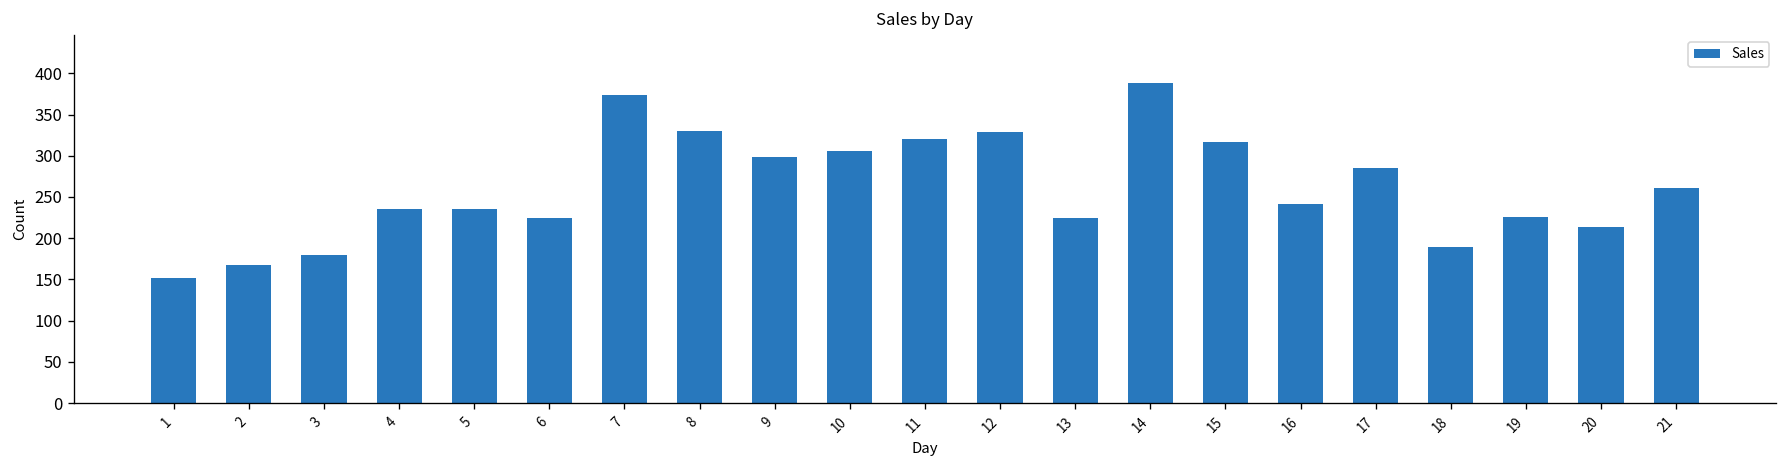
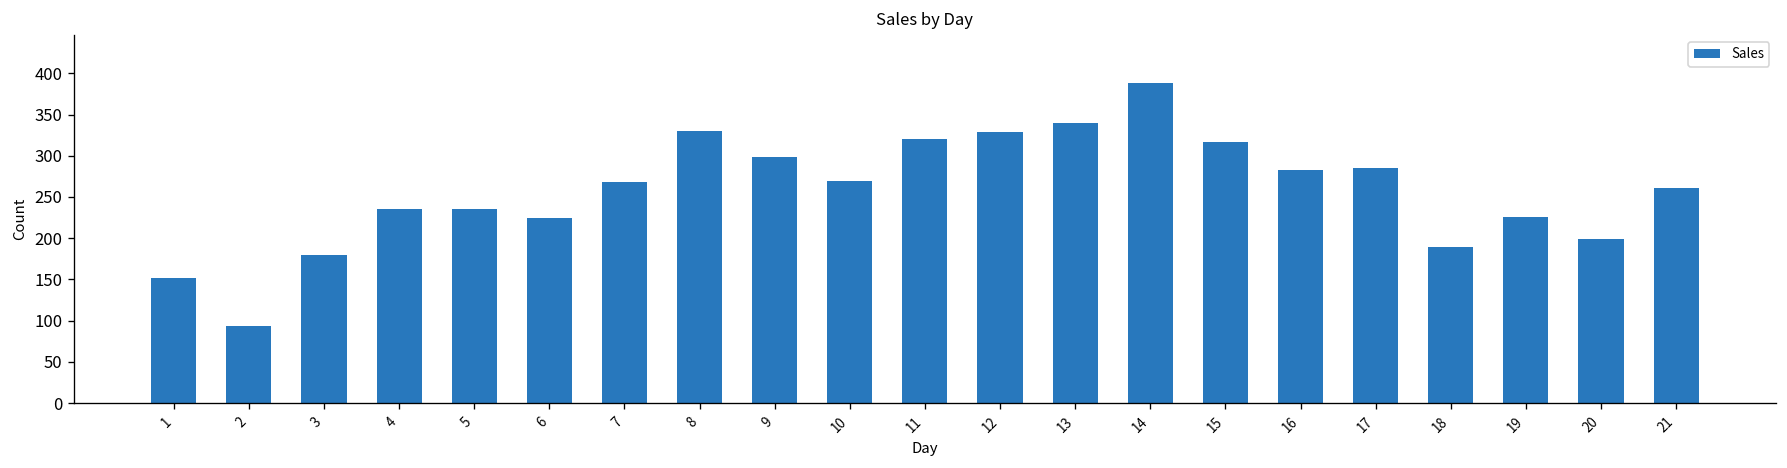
  {
    "1": 150,
-   "2": 170,
+   "2": 90,
    "3": 180,
    "4": 240,
    "5": 240,
    "6": 230,
-   "7": 370,
+   "7": 270,
    "8": 330,
    "9": 300,
-   "10": 310,
+   "10": 270,
    "11": 320,
    "12": 330,
-   "13": 220,
+   "13": 340,
    "14": 390,
    "15": 320,
-   "16": 240,
+   "16": 280,
    "17": 290,
    "18": 190,
    "19": 230,
-   "20": 210,
+   "20": 200,
    "21": 260
  }
